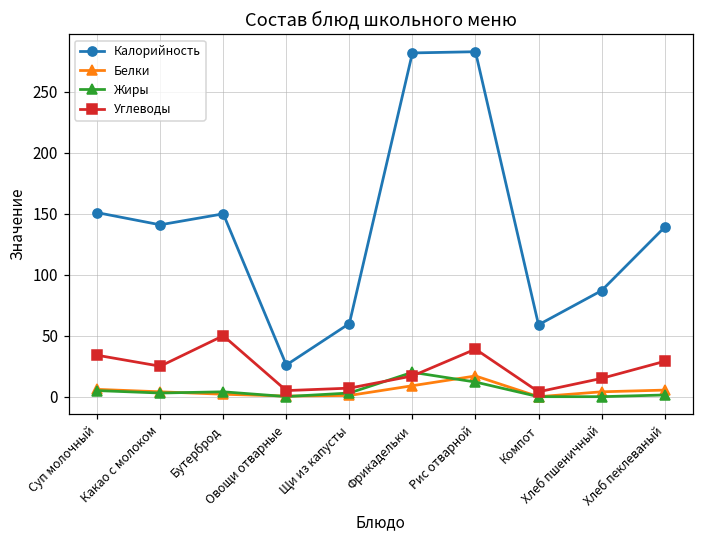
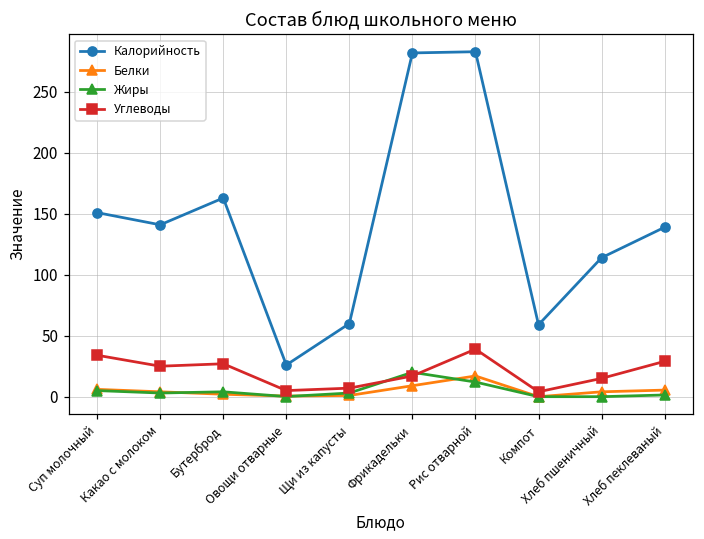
  {
    "Калорийность": {
      "Суп молочный": 151,
      "Какао с молоком": 141,
-     "Бутерброд": 150,
+     "Бутерброд": 163,
      "Овощи отварные": 26,
      "Щи из капусты": 60,
      "Фрикадельки": 282,
      "Рис отварной": 283,
      "Компот": 59,
-     "Хлеб пшеничный": 87,
+     "Хлеб пшеничный": 114,
      "Хлеб пеклеваный": 139
    },
    "Белки": {
      "Фрикадельки": 9,
      "Рис отварной": 17,
      "Хлеб пшеничный": 4,
      "Хлеб пеклеваный": 5
    },
    "Жиры": {
      "Фрикадельки": 20,
      "Рис отварной": 12,
      "Хлеб пшеничный": 0,
      "Хлеб пеклеваный": 1
    },
    "Углеводы": {
      "Суп молочный": 34,
      "Какао с молоком": 25,
-     "Бутерброд": 50,
+     "Бутерброд": 27,
      "Овощи отварные": 5,
      "Щи из капусты": 7,
      "Фрикадельки": 17,
      "Рис отварной": 39,
      "Компот": 4,
      "Хлеб пшеничный": 15,
      "Хлеб пеклеваный": 29
    }
  }
